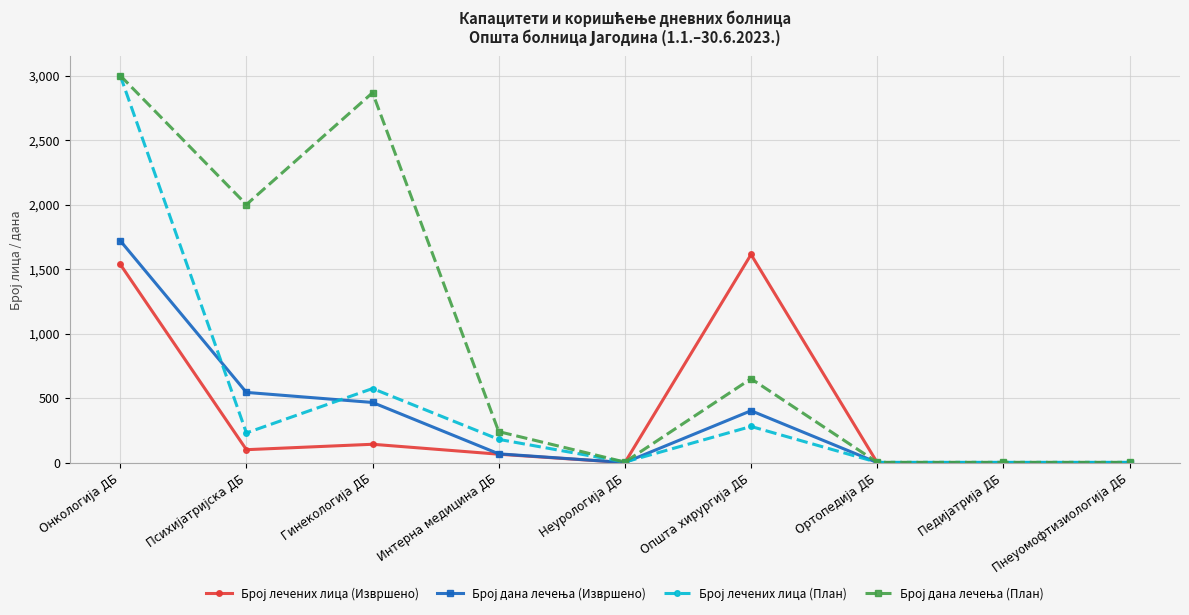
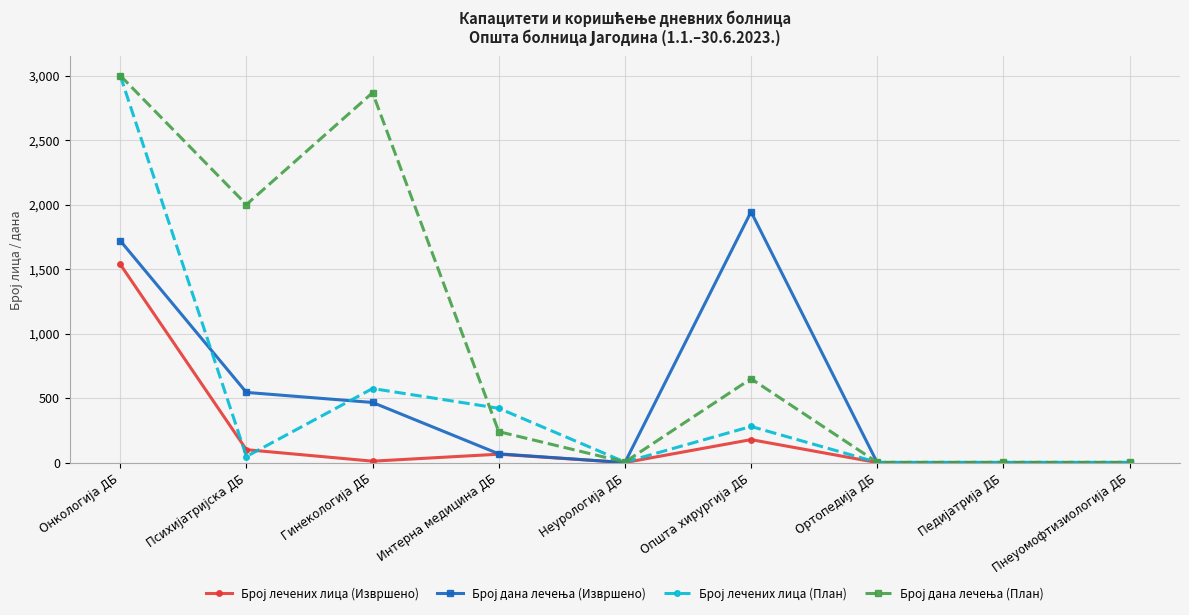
  {
    "Број лечених лица (Извршено)": {
      "Онкологија ДБ": "1,540",
      "Психијатријска ДБ": "100",
-     "Гинекологија ДБ": "140",
-     "Општа хирургија ДБ": "1,610"
+     "Гинекологија ДБ": "10",
+     "Општа хирургија ДБ": "180"
    },
    "Број дана лечења (Извршено)": {
      "Онкологија ДБ": "1,720",
      "Психијатријска ДБ": "540",
      "Гинекологија ДБ": "470",
-     "Општа хирургија ДБ": "400"
+     "Општа хирургија ДБ": "1,940"
    },
    "Број лечених лица (План)": {
-     "Психијатријска ДБ": "230",
+     "Психијатријска ДБ": "50",
      "Гинекологија ДБ": "570",
-     "Интерна медицина ДБ": "180",
+     "Интерна медицина ДБ": "420",
      "Општа хирургија ДБ": "280"
    },
    "Број дана лечења (План)": {
      "Психијатријска ДБ": "2,000",
      "Гинекологија ДБ": "2,870",
      "Интерна медицина ДБ": "240",
      "Општа хирургија ДБ": "650"
    }
  }
